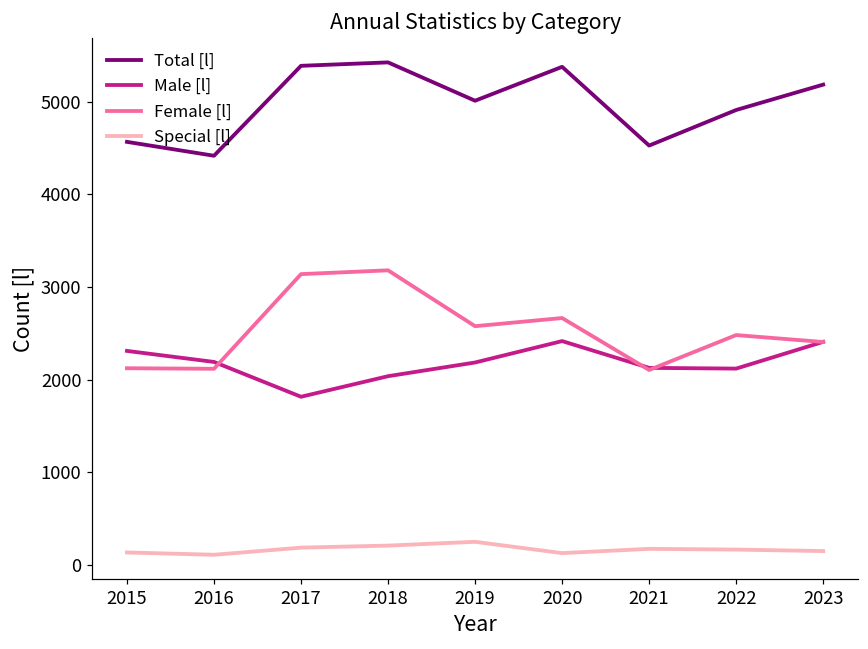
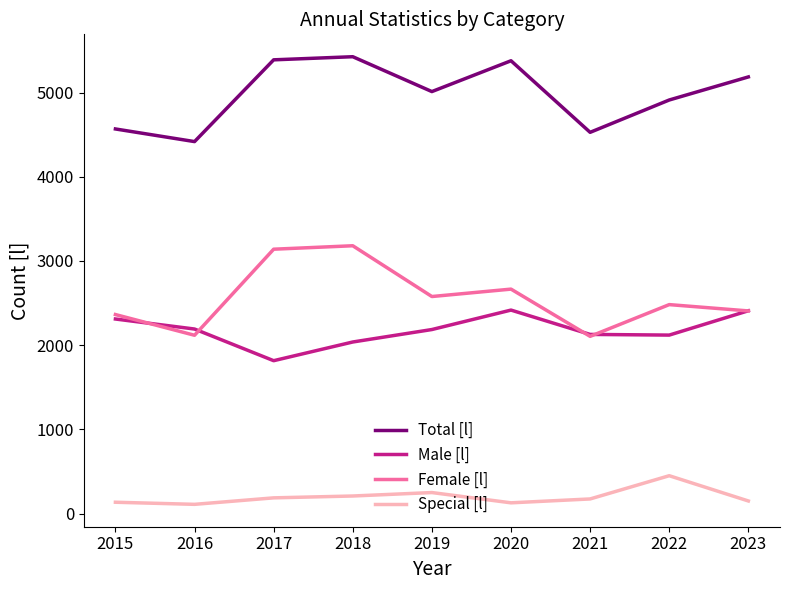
  {
    "Total [l]": {
      "2015": 4600,
      "2016": 4400,
      "2017": 5400,
      "2018": 5400,
      "2019": 5000,
      "2020": 5400,
      "2021": 4500,
      "2022": 4900,
      "2023": 5200
    },
    "Male [l]": {
      "2015": 2300,
      "2016": 2200,
      "2017": 1800,
      "2018": 2000,
      "2019": 2200,
      "2020": 2400,
      "2022": 2100
    },
    "Female [l]": {
-     "2015": 2100,
+     "2015": 2400,
      "2016": 2100,
      "2017": 3100,
      "2018": 3200,
      "2019": 2600,
      "2020": 2700,
      "2022": 2500
    },
    "Special [l]": {
      "2015": 100,
      "2016": 100,
      "2017": 200,
      "2018": 200,
      "2019": 200,
      "2020": 100,
      "2021": 200,
-     "2022": 200,
+     "2022": 400,
      "2023": 100
    }
  }
